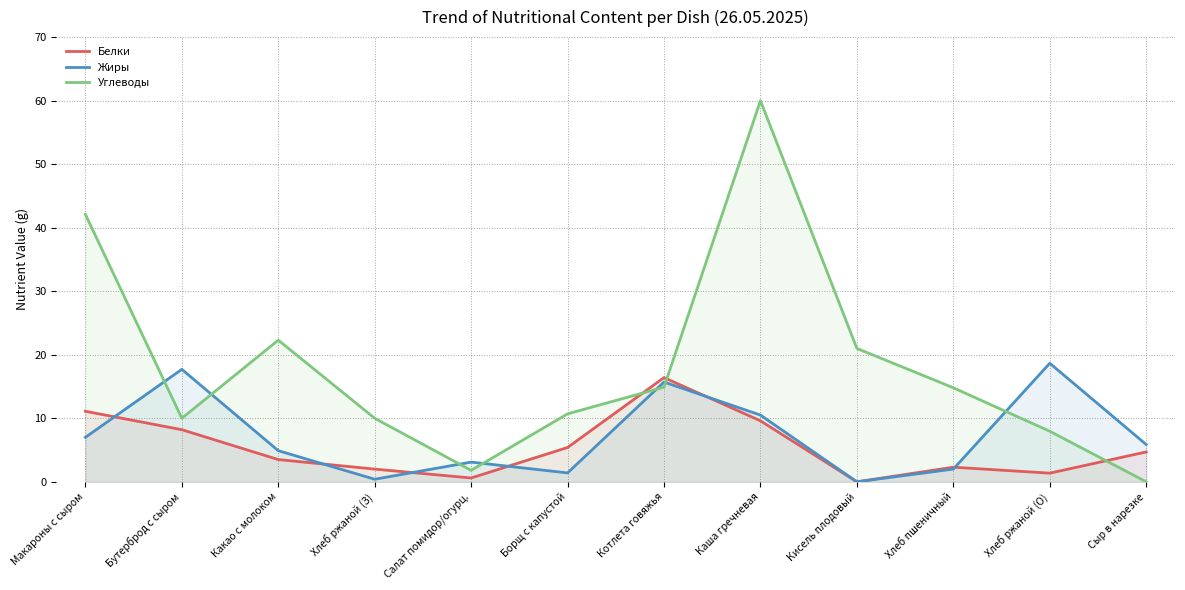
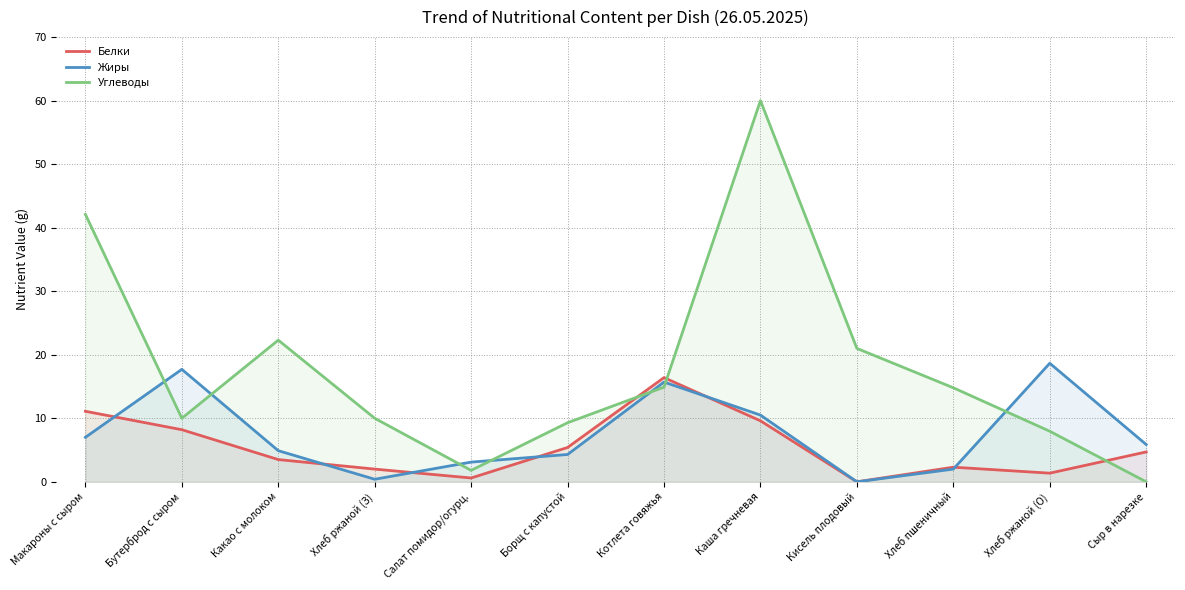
  {
    "Белки": {
      "Макароны с сыром": 11,
      "Бутерброд с сыром": 8,
      "Какао с молоком": 4,
      "Хлеб ржаной (З)": 2,
      "Салат помидор/огурц.": 1,
      "Борщ с капустой": 5,
      "Котлета говяжья": 16,
      "Каша гречневая": 10,
      "Хлеб ржаной (О)": 1,
      "Сыр в нарезке": 5
    },
    "Жиры": {
      "Макароны с сыром": 7,
      "Бутерброд с сыром": 18,
      "Какао с молоком": 5,
      "Хлеб ржаной (З)": 0,
      "Салат помидор/огурц.": 3,
-     "Борщ с капустой": 1,
+     "Борщ с капустой": 4,
      "Котлета говяжья": 16,
      "Каша гречневая": 11,
      "Хлеб ржаной (О)": 19,
      "Сыр в нарезке": 6
    },
    "Углеводы": {
      "Макароны с сыром": 42,
      "Бутерброд с сыром": 10,
      "Какао с молоком": 22,
      "Хлеб ржаной (З)": 10,
      "Салат помидор/огурц.": 2,
-     "Борщ с капустой": 11,
+     "Борщ с капустой": 9,
      "Котлета говяжья": 15,
      "Каша гречневая": 60,
      "Кисель плодовый": 21,
      "Хлеб пшеничный": 15,
      "Хлеб ржаной (О)": 8,
      "Сыр в нарезке": 0
    }
  }
